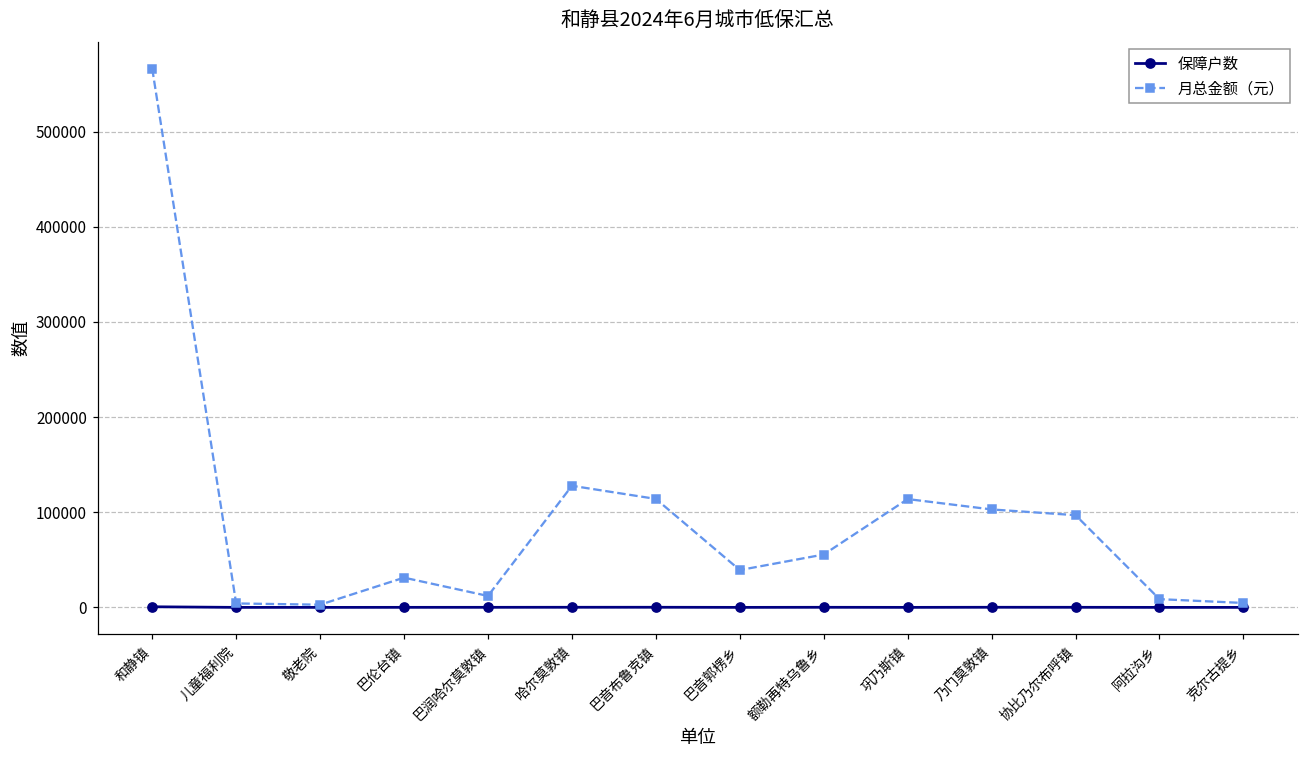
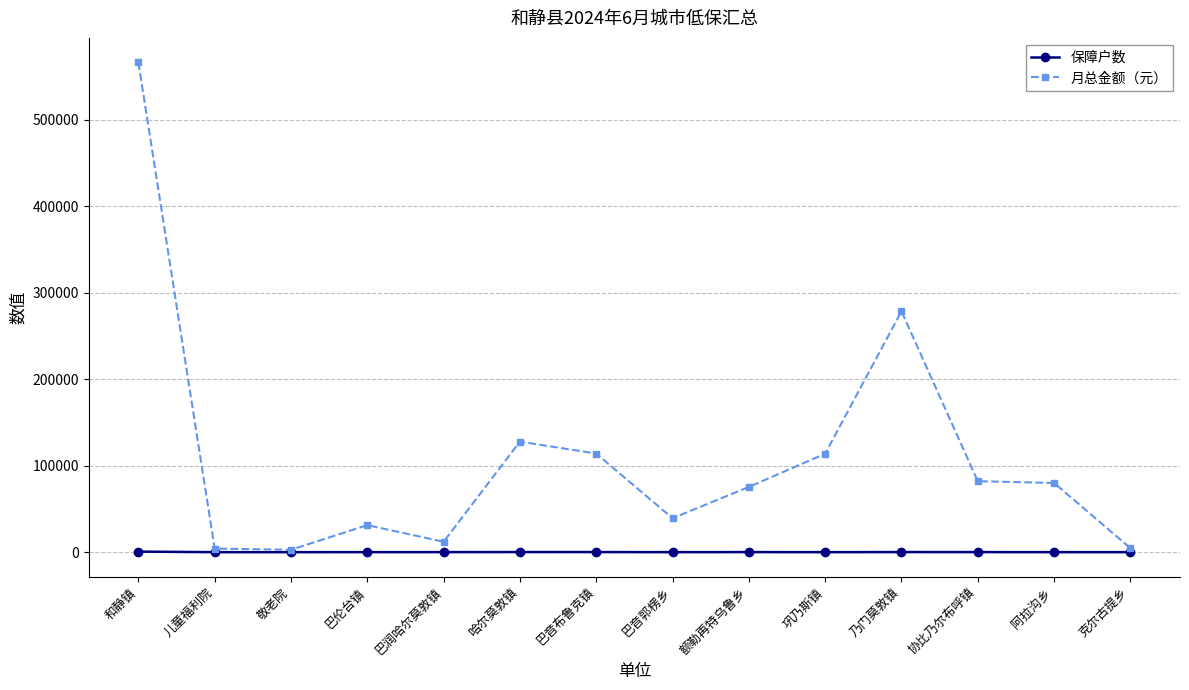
  {
    "保障户数": {
      "和静镇": 0,
      "儿童福利院": 0,
      "巴伦台镇": 0,
      "巴润哈尔莫敦镇": 0,
      "哈尔莫敦镇": 0,
      "巴音布鲁克镇": 0,
      "巴音郭楞乡": 0,
      "额勒再特乌鲁乡": 0,
      "巩乃斯镇": 0,
      "乃门莫敦镇": 0,
      "协比乃尔布呼镇": 0,
      "阿拉沟乡": 0,
      "克尔古提乡": 0
    },
    "月总金额（元）": {
      "和静镇": 570000,
      "儿童福利院": 0,
      "巴伦台镇": 30000,
      "巴润哈尔莫敦镇": 10000,
      "哈尔莫敦镇": 130000,
      "巴音布鲁克镇": 110000,
      "巴音郭楞乡": 40000,
-     "额勒再特乌鲁乡": 60000,
+     "额勒再特乌鲁乡": 80000,
      "巩乃斯镇": 110000,
-     "乃门莫敦镇": 100000,
-     "协比乃尔布呼镇": 100000,
-     "阿拉沟乡": 10000,
+     "乃门莫敦镇": 280000,
+     "协比乃尔布呼镇": 80000,
+     "阿拉沟乡": 80000,
      "克尔古提乡": 0
    }
  }
